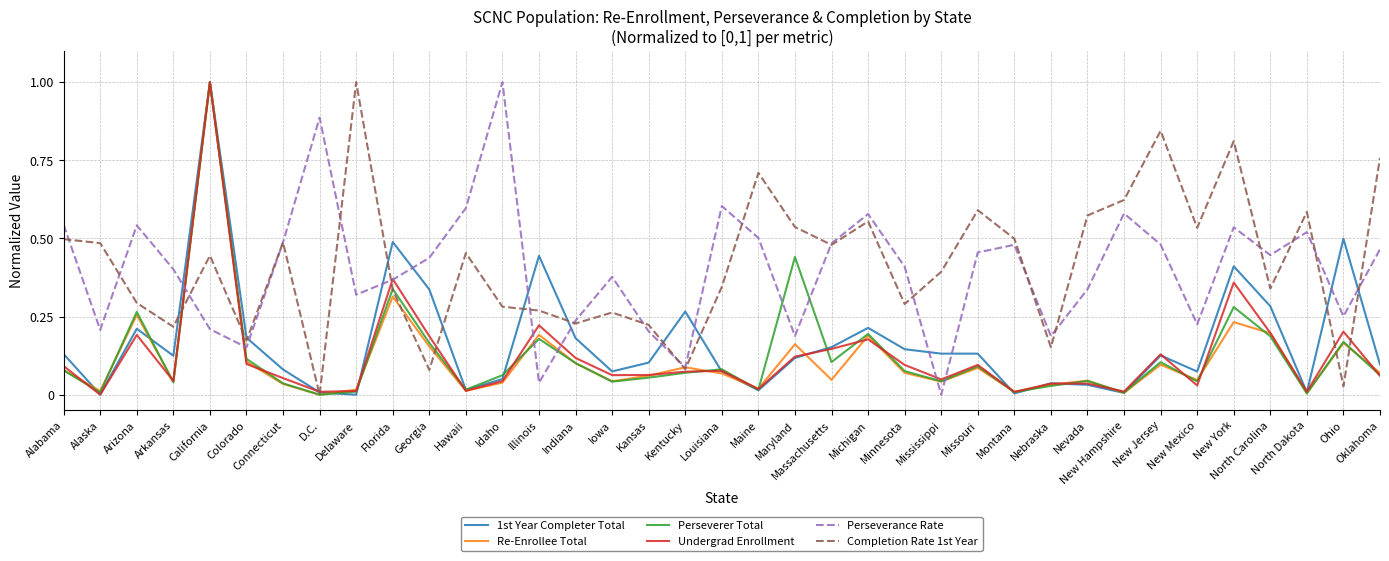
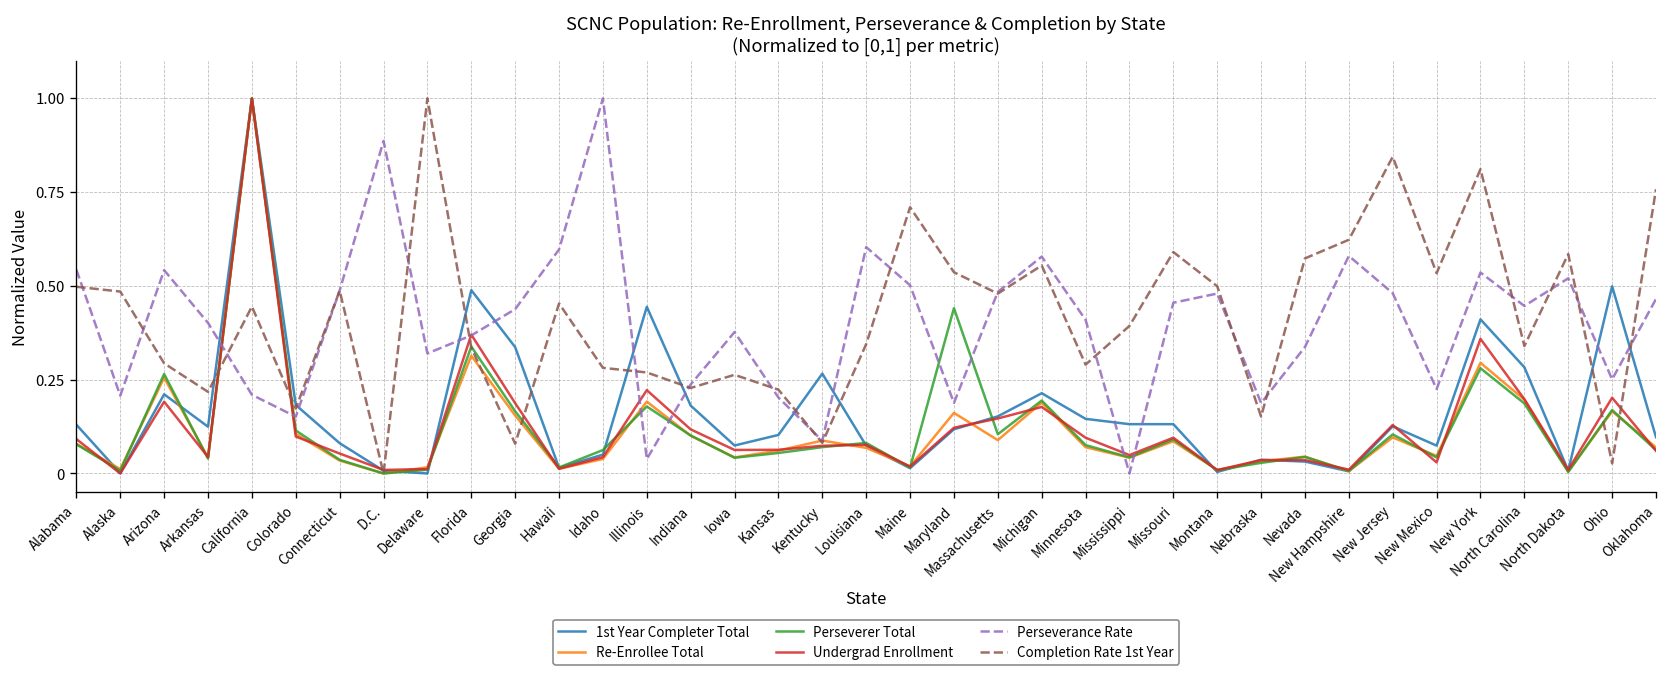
  {
    "1st Year Completer Total": {
      "Alabama": 0.13,
      "Arizona": 0.21,
      "Arkansas": 0.12,
      "Colorado": 0.18,
      "Connecticut": 0.08,
      "Delaware": 0.00,
      "Florida": 0.49,
      "Georgia": 0.34,
      "Illinois": 0.44,
      "Indiana": 0.18,
      "Iowa": 0.07,
      "Kansas": 0.10,
      "Kentucky": 0.27,
      "Michigan": 0.21,
      "Minnesota": 0.15,
      "Mississippi": 0.13,
      "Missouri": 0.13,
      "New Mexico": 0.07,
      "New York": 0.41,
      "North Carolina": 0.28,
      "Ohio": 0.50,
      "Oklahoma": 0.10
    },
    "Re-Enrollee Total": {
      "Arizona": 0.26,
      "Florida": 0.31,
      "Georgia": 0.15,
      "Illinois": 0.19,
      "Maryland": 0.16,
-     "Massachusetts": 0.05,
-     "New York": 0.23
+     "Massachusetts": 0.09,
+     "New York": 0.29
    },
    "Perseverer Total": {
      "Arizona": 0.27,
      "Colorado": 0.11,
      "Georgia": 0.17,
      "Idaho": 0.06,
      "Illinois": 0.18,
      "Maryland": 0.44,
      "Massachusetts": 0.10,
      "New York": 0.28,
      "North Carolina": 0.19
    },
    "Undergrad Enrollment": {
      "Alabama": 0.09,
      "Arizona": 0.19,
      "Connecticut": 0.05,
      "Georgia": 0.19,
      "Illinois": 0.22,
      "Indiana": 0.12,
      "Iowa": 0.06,
      "Michigan": 0.18,
      "Minnesota": 0.10,
      "New Mexico": 0.03,
      "New York": 0.36,
      "Ohio": 0.20
    },
    "Perseverance Rate": {
      "Alabama": 0.54,
      "Alaska": 0.21,
      "Arizona": 0.54,
      "Arkansas": 0.40,
      "California": 0.21,
      "Colorado": 0.15,
      "D.C.": 0.89,
      "Delaware": 0.32,
      "Georgia": 0.44,
      "Hawaii": 0.60,
      "Idaho": 1.00,
      "Illinois": 0.04,
      "Indiana": 0.24,
      "Iowa": 0.38,
      "Kansas": 0.20,
      "Louisiana": 0.60,
      "Maine": 0.50,
      "Maryland": 0.19,
      "Michigan": 0.58,
      "Minnesota": 0.41,
      "Mississippi": 0.00,
      "Missouri": 0.46,
      "Montana": 0.48,
      "Nebraska": 0.19,
      "Nevada": 0.34,
      "New Hampshire": 0.58,
      "New Jersey": 0.48,
      "New Mexico": 0.23,
      "New York": 0.54,
      "North Carolina": 0.45,
      "North Dakota": 0.52,
      "Ohio": 0.25,
      "Oklahoma": 0.47
    },
    "Completion Rate 1st Year": {
      "Alabama": 0.50,
      "Alaska": 0.49,
      "Arizona": 0.29,
      "Arkansas": 0.22,
      "California": 0.45,
      "Colorado": 0.17,
      "Delaware": 1.00,
      "Georgia": 0.08,
      "Hawaii": 0.45,
      "Idaho": 0.28,
      "Illinois": 0.27,
      "Indiana": 0.23,
      "Iowa": 0.26,
      "Kansas": 0.22,
      "Louisiana": 0.34,
      "Maine": 0.71,
      "Maryland": 0.54,
      "Michigan": 0.55,
      "Minnesota": 0.29,
      "Mississippi": 0.39,
      "Missouri": 0.59,
      "Montana": 0.50,
      "Nebraska": 0.15,
      "Nevada": 0.57,
      "New Hampshire": 0.62,
      "New Jersey": 0.84,
      "New Mexico": 0.53,
      "New York": 0.81,
      "North Carolina": 0.34,
      "North Dakota": 0.59,
      "Ohio": 0.03,
      "Oklahoma": 0.76
    }
  }
